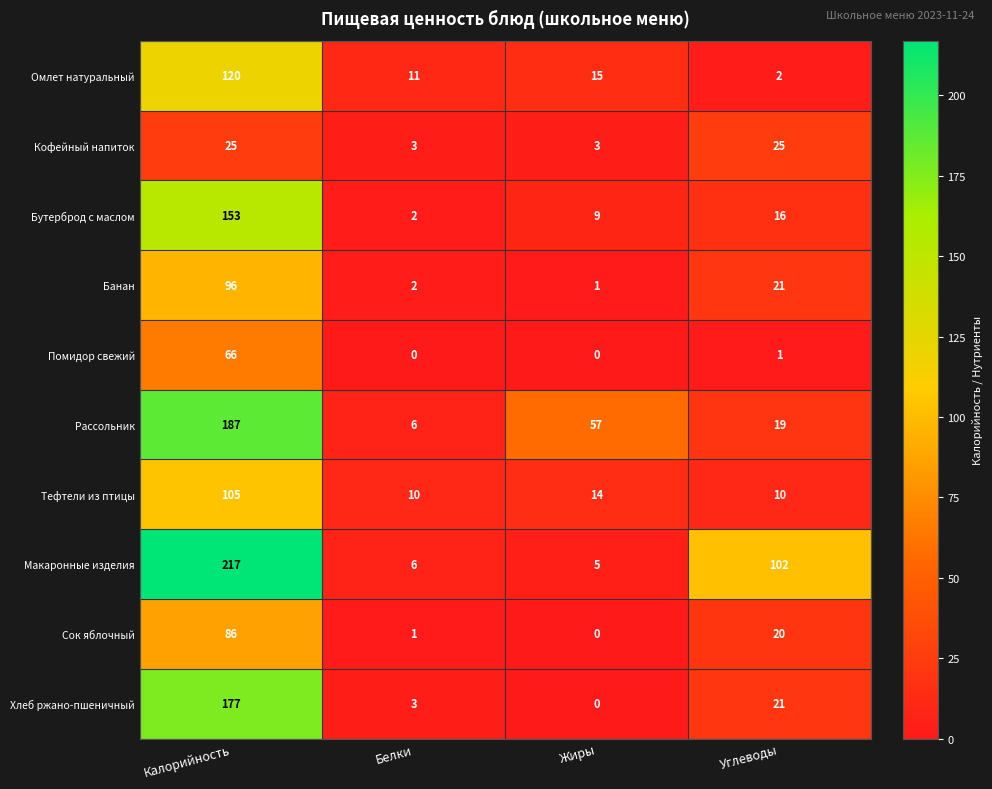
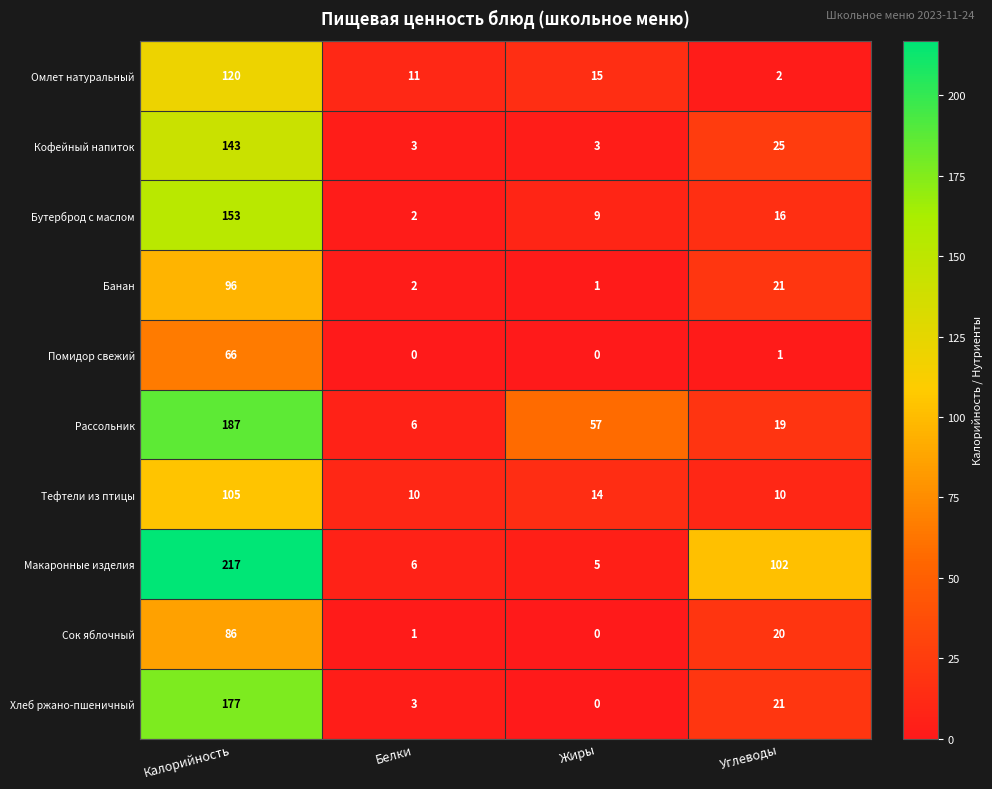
  {
    "Омлет натуральный": {
      "Калорийность": 120,
      "Белки": 11,
      "Жиры": 15,
      "Углеводы": 2
    },
    "Кофейный напиток": {
-     "Калорийность": 25,
+     "Калорийность": 143,
      "Белки": 3,
      "Жиры": 3,
      "Углеводы": 25
    },
    "Бутерброд с маслом": {
      "Калорийность": 153,
      "Белки": 2,
      "Жиры": 9,
      "Углеводы": 16
    },
    "Банан": {
      "Калорийность": 96,
      "Белки": 2,
      "Жиры": 1,
      "Углеводы": 21
    },
    "Помидор свежий": {
      "Калорийность": 66,
      "Белки": 0,
      "Жиры": 0,
      "Углеводы": 1
    },
    "Рассольник": {
      "Калорийность": 187,
      "Белки": 6,
      "Жиры": 57,
      "Углеводы": 19
    },
    "Тефтели из птицы": {
      "Калорийность": 105,
      "Белки": 10,
      "Жиры": 14,
      "Углеводы": 10
    },
    "Макаронные изделия": {
      "Калорийность": 217,
      "Белки": 6,
      "Жиры": 5,
      "Углеводы": 102
    },
    "Сок яблочный": {
      "Калорийность": 86,
      "Белки": 1,
      "Жиры": 0,
      "Углеводы": 20
    },
    "Хлеб ржано-пшеничный": {
      "Калорийность": 177,
      "Белки": 3,
      "Жиры": 0,
      "Углеводы": 21
    }
  }
